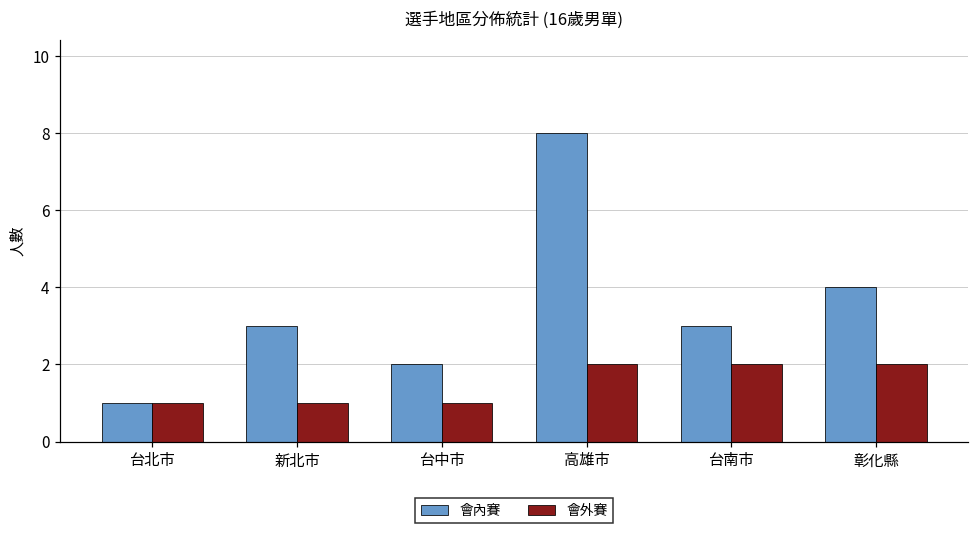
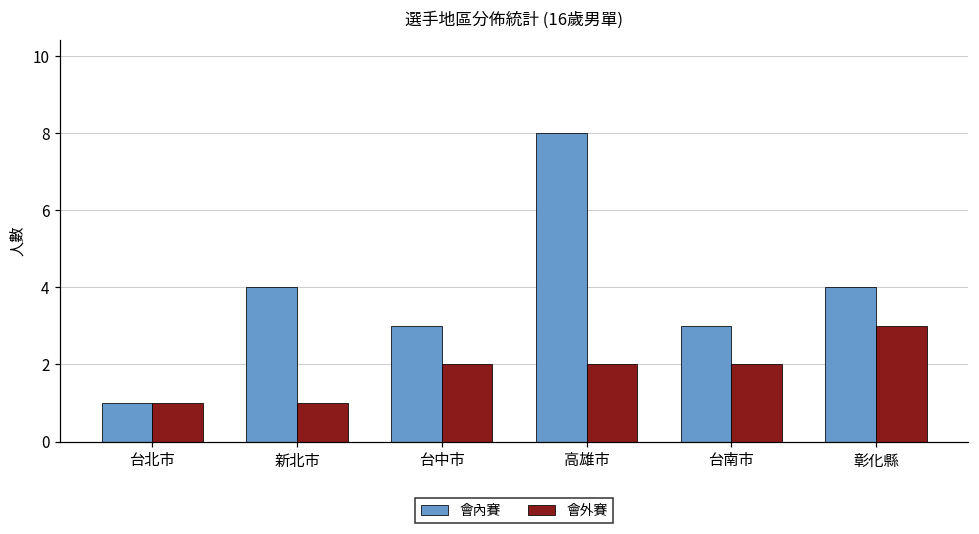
  {
    "會內賽": {
      "台北市": 1,
-     "新北市": 3,
-     "台中市": 2,
+     "新北市": 4,
+     "台中市": 3,
      "高雄市": 8,
      "台南市": 3,
      "彰化縣": 4
    },
    "會外賽": {
      "台北市": 1,
      "新北市": 1,
-     "台中市": 1,
+     "台中市": 2,
      "高雄市": 2,
      "台南市": 2,
-     "彰化縣": 2
+     "彰化縣": 3
    }
  }
